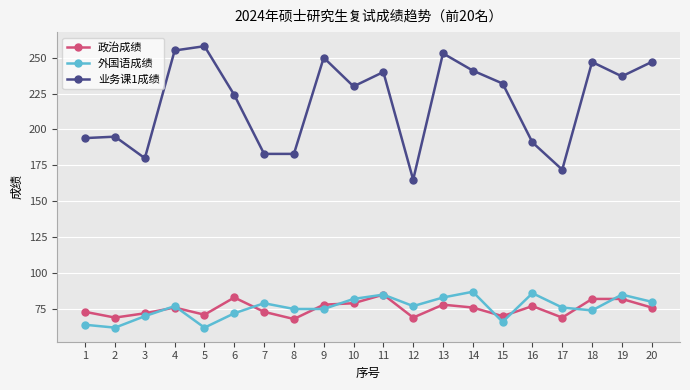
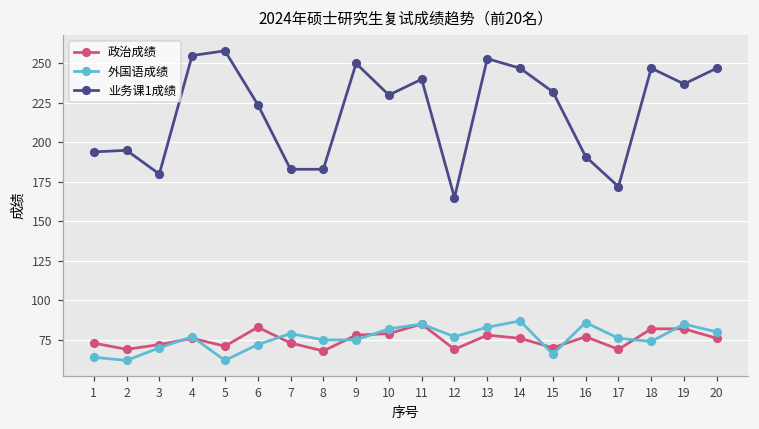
  {
    "政治成绩": {
      "1": 73,
      "2": 69,
      "3": 72,
      "5": 71,
      "6": 83,
      "7": 73,
      "8": 68,
      "9": 78,
      "10": 79,
      "12": 69,
      "13": 78,
      "14": 76,
      "15": 70,
      "16": 77,
      "17": 69,
      "18": 82,
      "19": 82,
      "20": 76
    },
    "外国语成绩": {
      "1": 64,
      "2": 62,
      "3": 70,
      "5": 62,
      "6": 72,
      "7": 79,
      "8": 75,
      "9": 75,
      "10": 82,
      "12": 77,
      "13": 83,
      "14": 87,
      "15": 66,
      "16": 86,
      "17": 76,
      "18": 74,
      "19": 85,
      "20": 80
    },
    "业务课1成绩": {
      "1": 194,
      "2": 195,
      "3": 180,
      "4": 255,
      "5": 258,
      "6": 224,
      "7": 183,
      "8": 183,
      "9": 250,
      "10": 230,
      "11": 240,
      "12": 165,
      "13": 253,
-     "14": 241,
+     "14": 247,
      "15": 232,
      "16": 191,
      "17": 172,
      "18": 247,
      "19": 237,
      "20": 247
    }
  }
